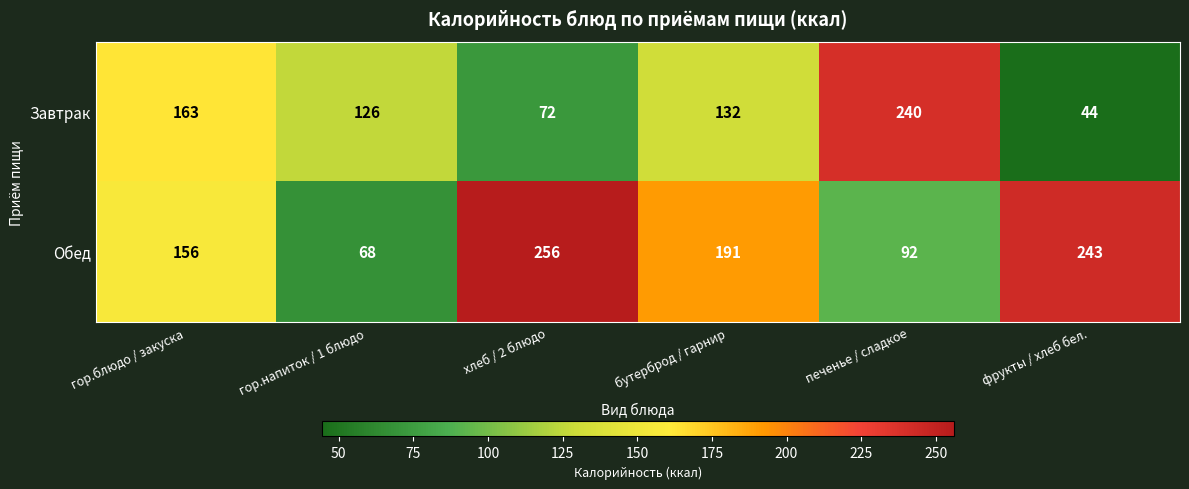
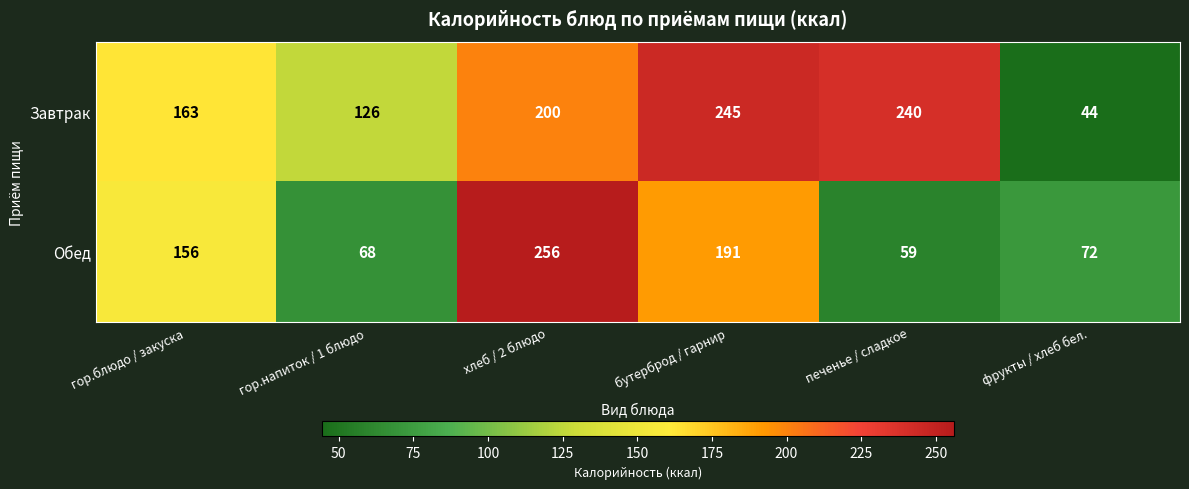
  {
    "Завтрак": {
      "гор.блюдо / закуска": 163,
      "гор.напиток / 1 блюдо": 126,
-     "хлеб / 2 блюдо": 72,
-     "бутерброд / гарнир": 132,
+     "хлеб / 2 блюдо": 200,
+     "бутерброд / гарнир": 245,
      "печенье / сладкое": 240,
      "фрукты / хлеб бел.": 44
    },
    "Обед": {
      "гор.блюдо / закуска": 156,
      "гор.напиток / 1 блюдо": 68,
      "хлеб / 2 блюдо": 256,
      "бутерброд / гарнир": 191,
-     "печенье / сладкое": 92,
-     "фрукты / хлеб бел.": 243
+     "печенье / сладкое": 59,
+     "фрукты / хлеб бел.": 72
    }
  }
